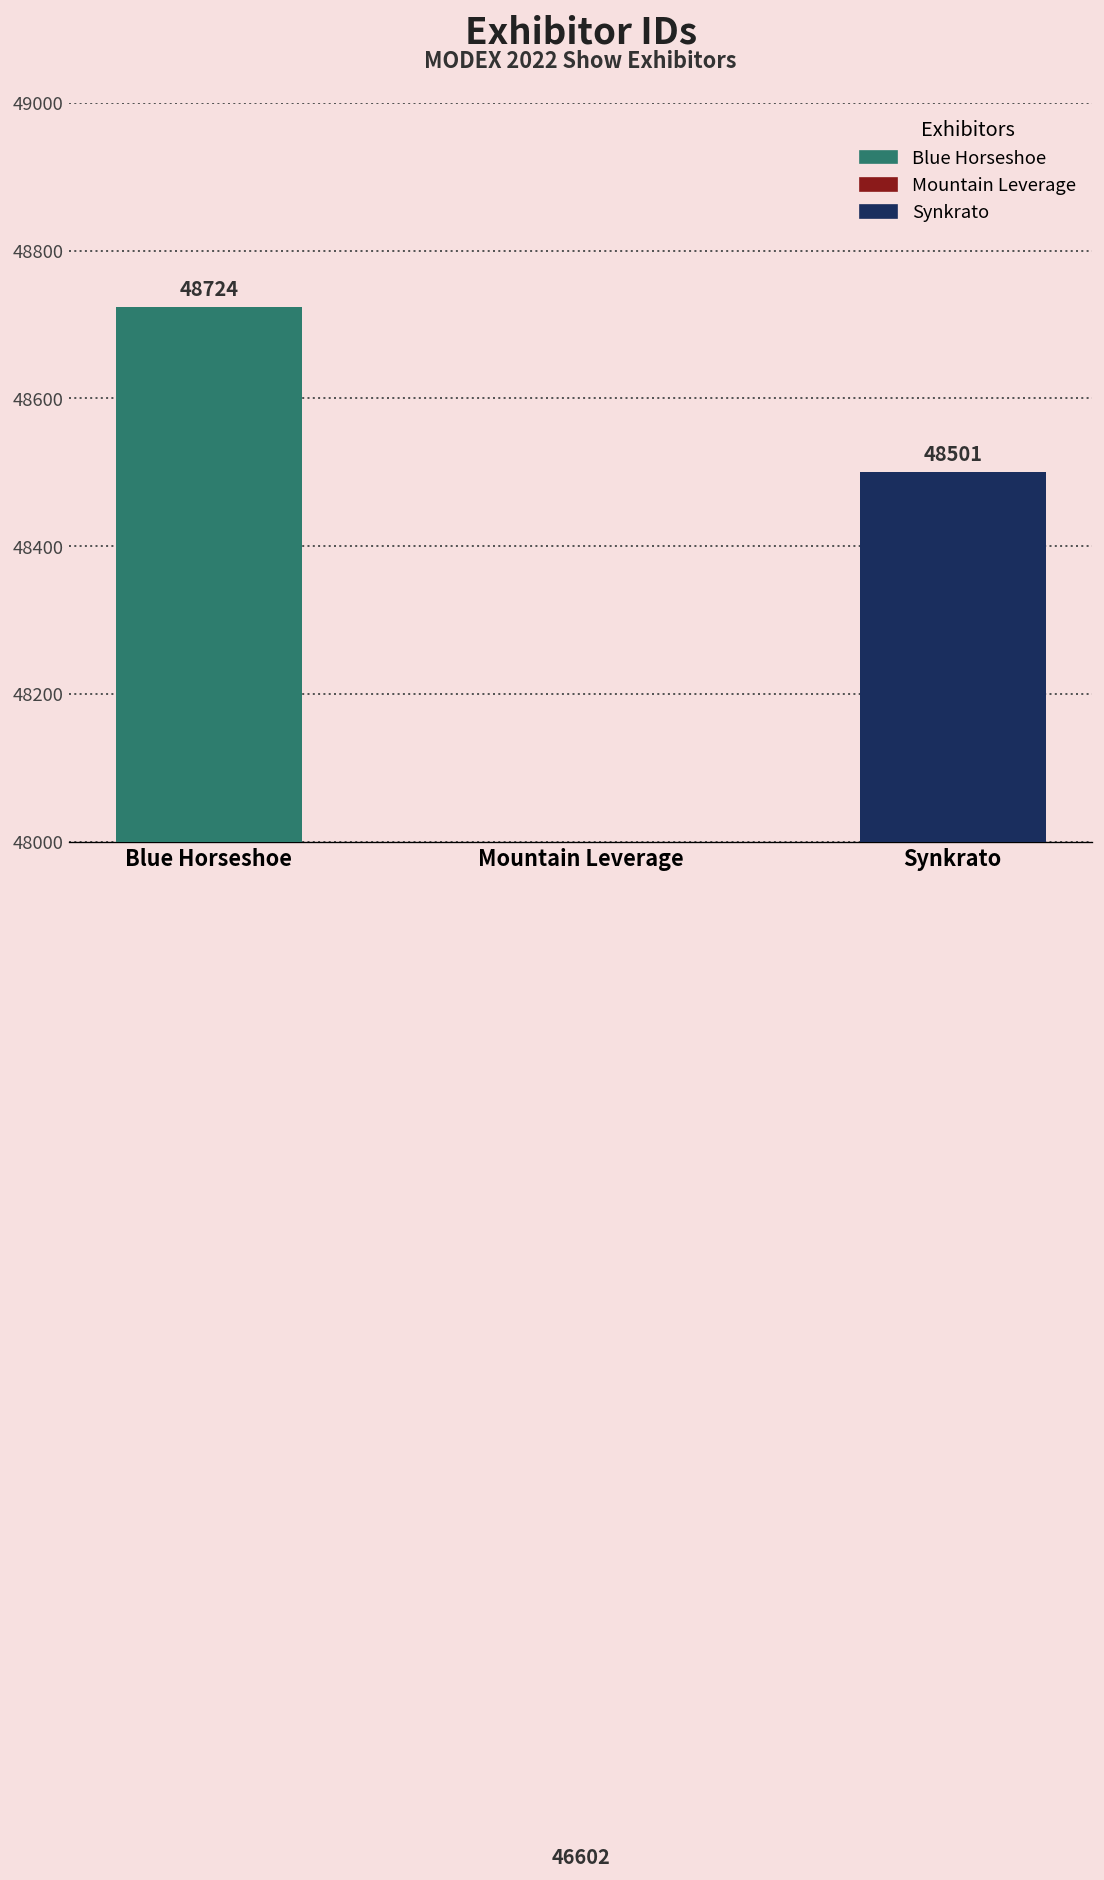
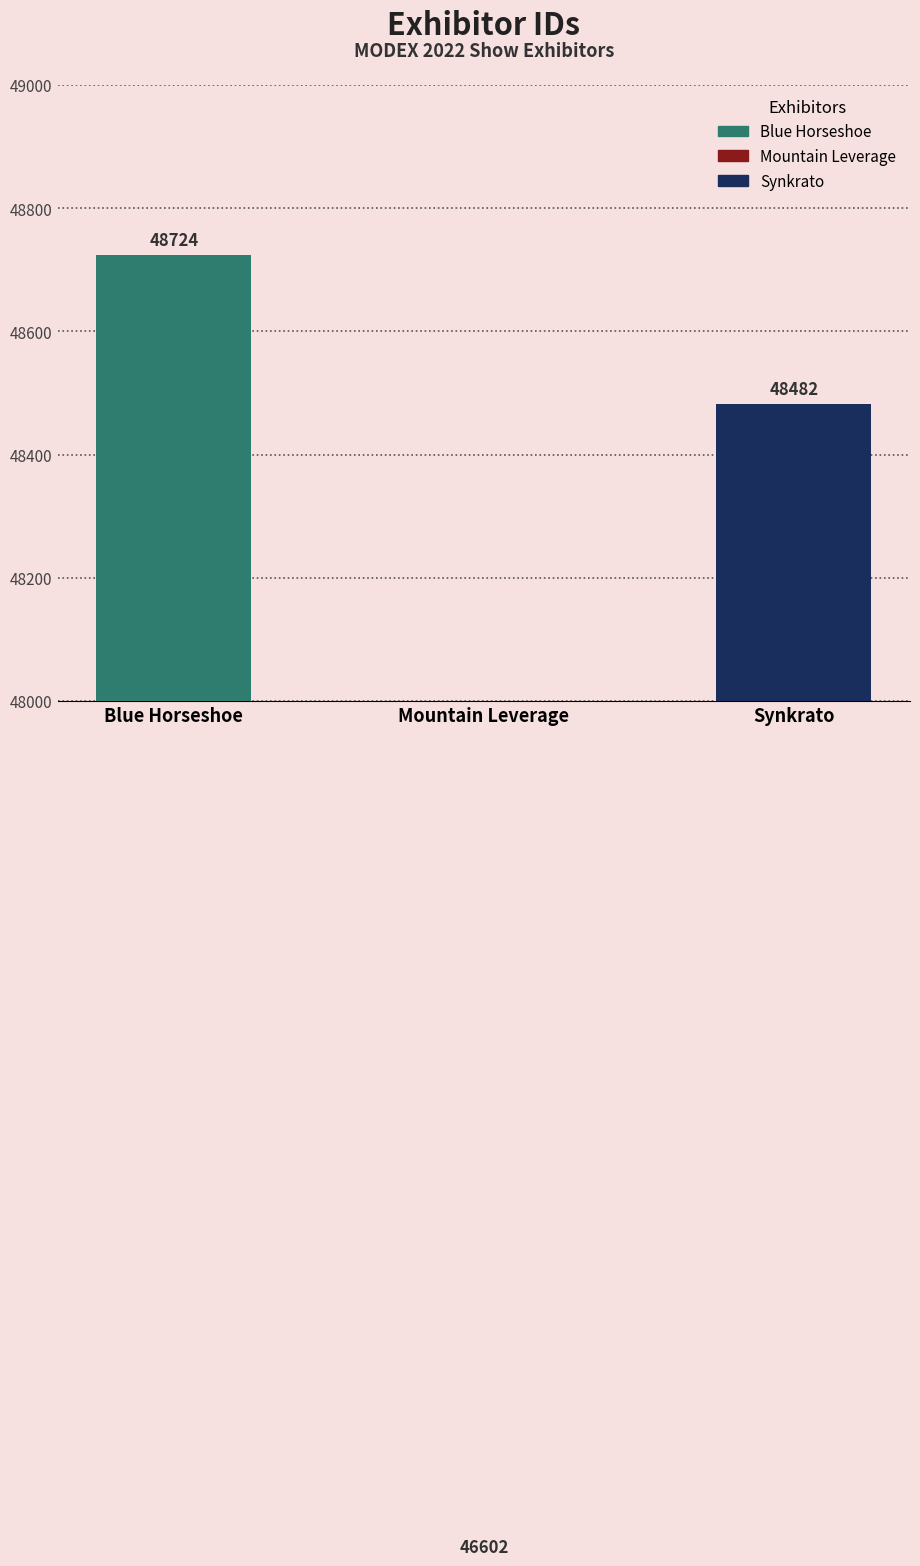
  {
    "Blue Horseshoe": 48724,
-   "Synkrato": 48501
+   "Synkrato": 48482
  }
